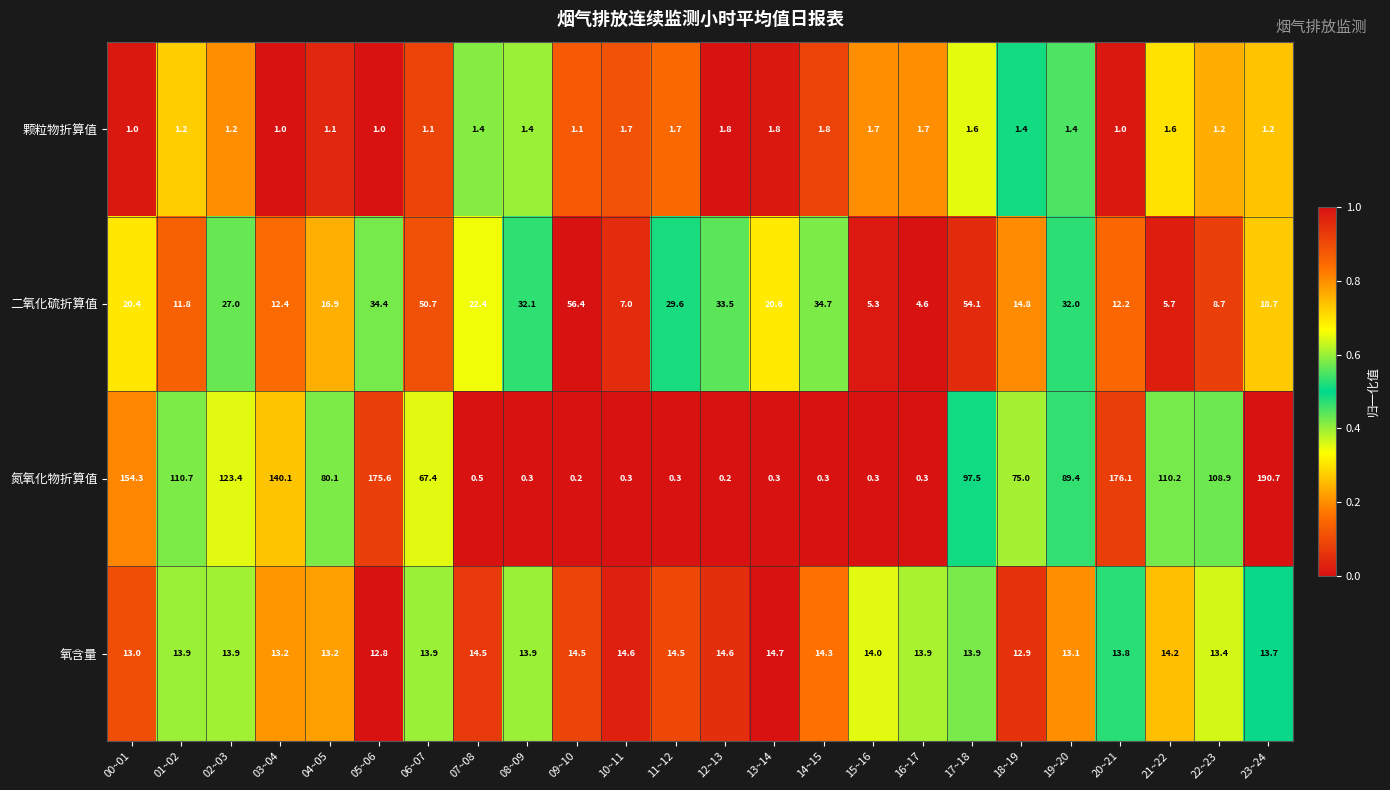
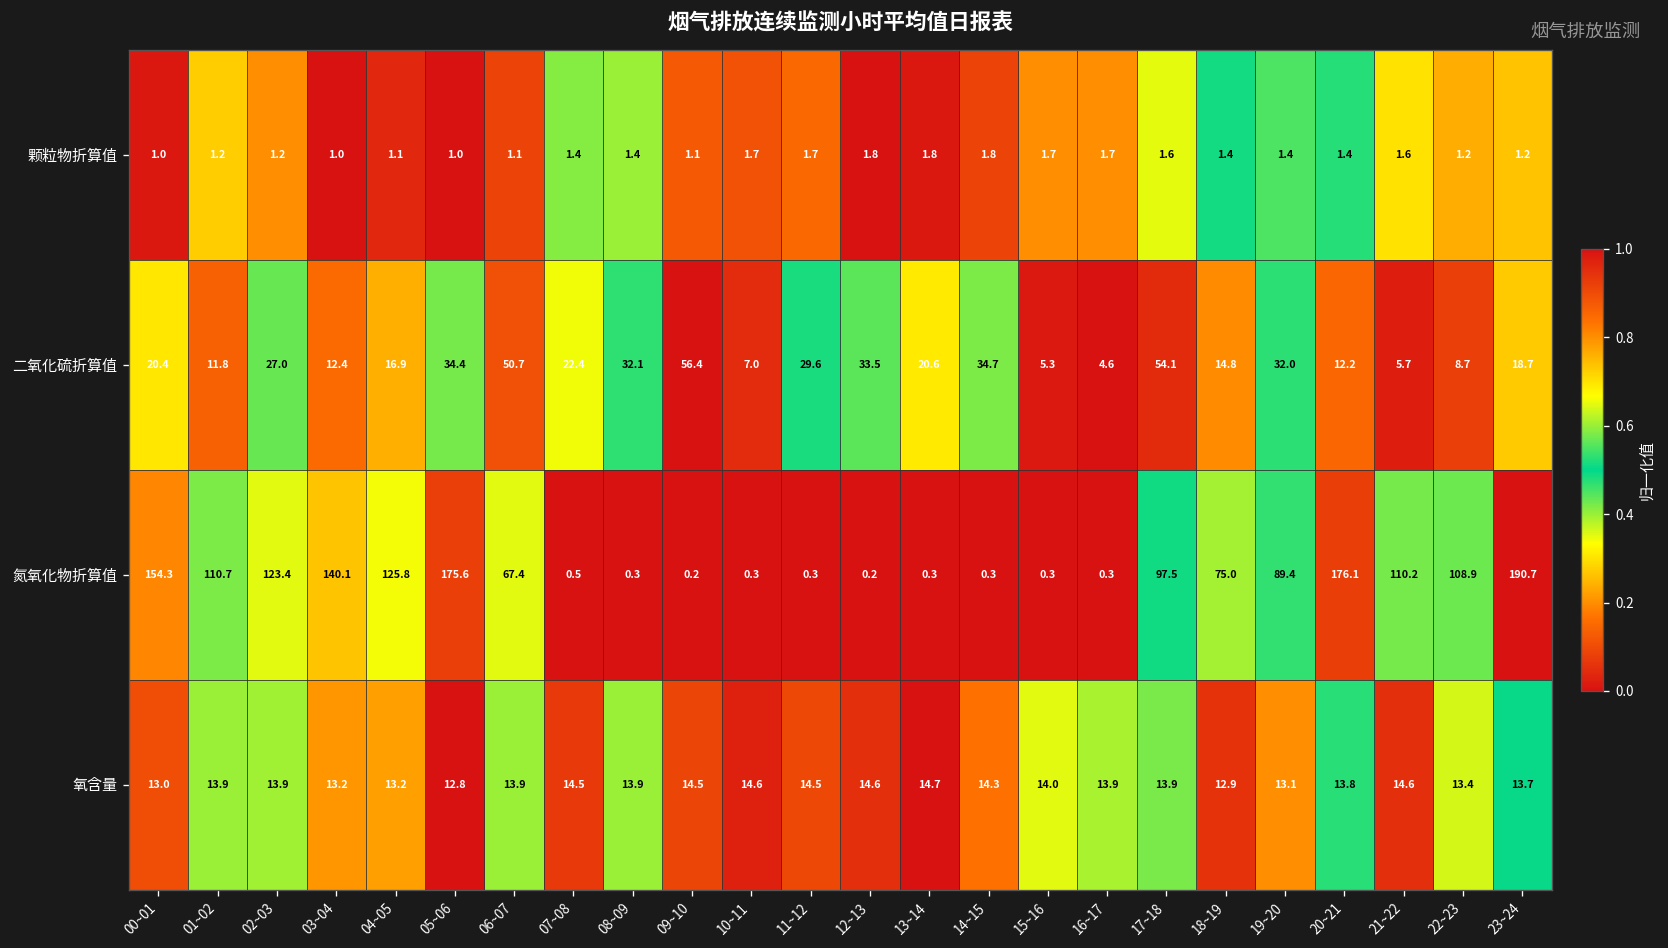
  {
    "颗粒物折算值": {
      "00~01": 1.0,
      "01~02": 1.2,
      "02~03": 1.2,
      "03~04": 1.0,
      "04~05": 1.1,
      "05~06": 1.0,
      "06~07": 1.1,
      "07~08": 1.4,
      "08~09": 1.4,
      "09~10": 1.1,
      "10~11": 1.7,
      "11~12": 1.7,
      "12~13": 1.8,
      "13~14": 1.8,
      "14~15": 1.8,
      "15~16": 1.7,
      "16~17": 1.7,
      "17~18": 1.6,
      "18~19": 1.4,
      "19~20": 1.4,
-     "20~21": 1.0,
+     "20~21": 1.4,
      "21~22": 1.6,
      "22~23": 1.2,
      "23~24": 1.2
    },
    "二氧化硫折算值": {
      "00~01": 20.4,
      "01~02": 11.8,
      "02~03": 27.0,
      "03~04": 12.4,
      "04~05": 16.9,
      "05~06": 34.4,
      "06~07": 50.7,
      "07~08": 22.4,
      "08~09": 32.1,
      "09~10": 56.4,
      "10~11": 7.0,
      "11~12": 29.6,
      "12~13": 33.5,
      "13~14": 20.6,
      "14~15": 34.7,
      "15~16": 5.3,
      "16~17": 4.6,
      "17~18": 54.1,
      "18~19": 14.8,
      "19~20": 32.0,
      "20~21": 12.2,
      "21~22": 5.7,
      "22~23": 8.7,
      "23~24": 18.7
    },
    "氮氧化物折算值": {
      "00~01": 154.3,
      "01~02": 110.7,
      "02~03": 123.4,
      "03~04": 140.1,
-     "04~05": 80.1,
+     "04~05": 125.8,
      "05~06": 175.6,
      "06~07": 67.4,
      "07~08": 0.5,
      "08~09": 0.3,
      "09~10": 0.2,
      "10~11": 0.3,
      "11~12": 0.3,
      "12~13": 0.2,
      "13~14": 0.3,
      "14~15": 0.3,
      "15~16": 0.3,
      "16~17": 0.3,
      "17~18": 97.5,
      "18~19": 75.0,
      "19~20": 89.4,
      "20~21": 176.1,
      "21~22": 110.2,
      "22~23": 108.9,
      "23~24": 190.7
    },
    "氧含量": {
      "00~01": 13.0,
      "01~02": 13.9,
      "02~03": 13.9,
      "03~04": 13.2,
      "04~05": 13.2,
      "05~06": 12.8,
      "06~07": 13.9,
      "07~08": 14.5,
      "08~09": 13.9,
      "09~10": 14.5,
      "10~11": 14.6,
      "11~12": 14.5,
      "12~13": 14.6,
      "13~14": 14.7,
      "14~15": 14.3,
      "15~16": 14.0,
      "16~17": 13.9,
      "17~18": 13.9,
      "18~19": 12.9,
      "19~20": 13.1,
      "20~21": 13.8,
-     "21~22": 14.2,
+     "21~22": 14.6,
      "22~23": 13.4,
      "23~24": 13.7
    }
  }
